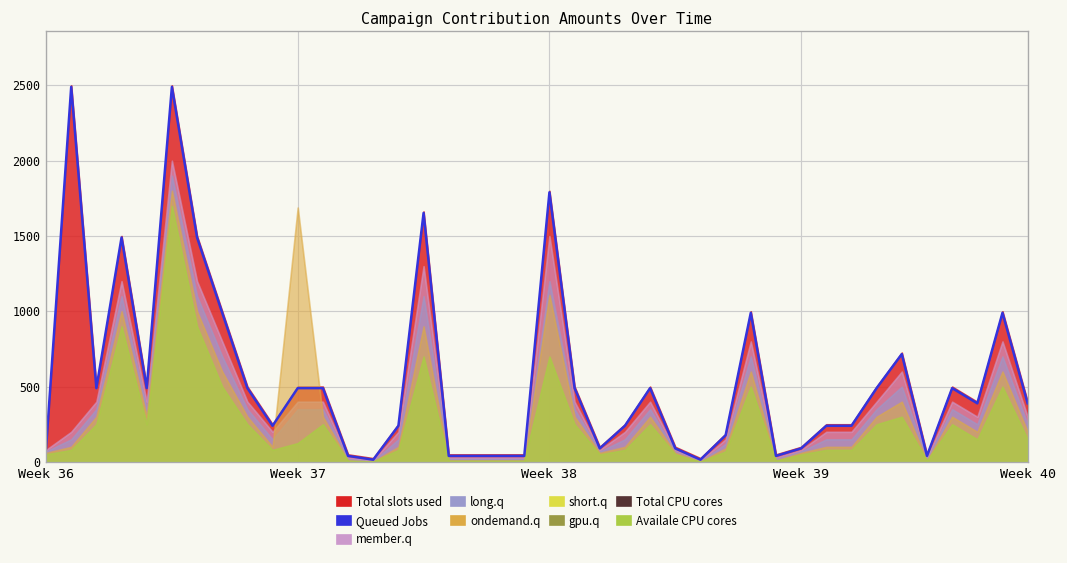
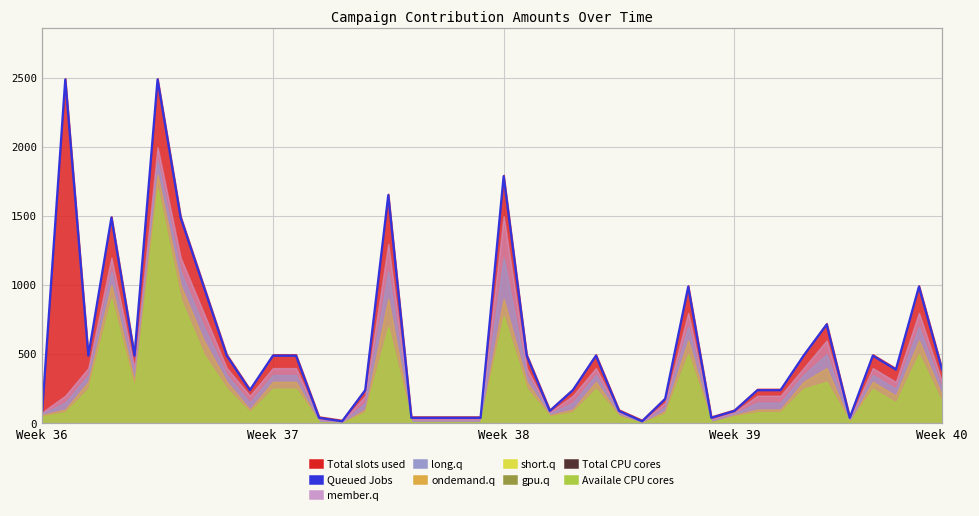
  {
    "ondemand.q": {
-     "Week 37": 1690,
-     "Week 38": 1110,
+     "Week 37": 300,
+     "Week 38": 900,
      "Week 40": 200
    },
    "Availale CPU cores": {
-     "Week 37": 130,
-     "Week 38": 700,
+     "Week 37": 250,
+     "Week 38": 780,
      "Week 40": 150
    }
  }
